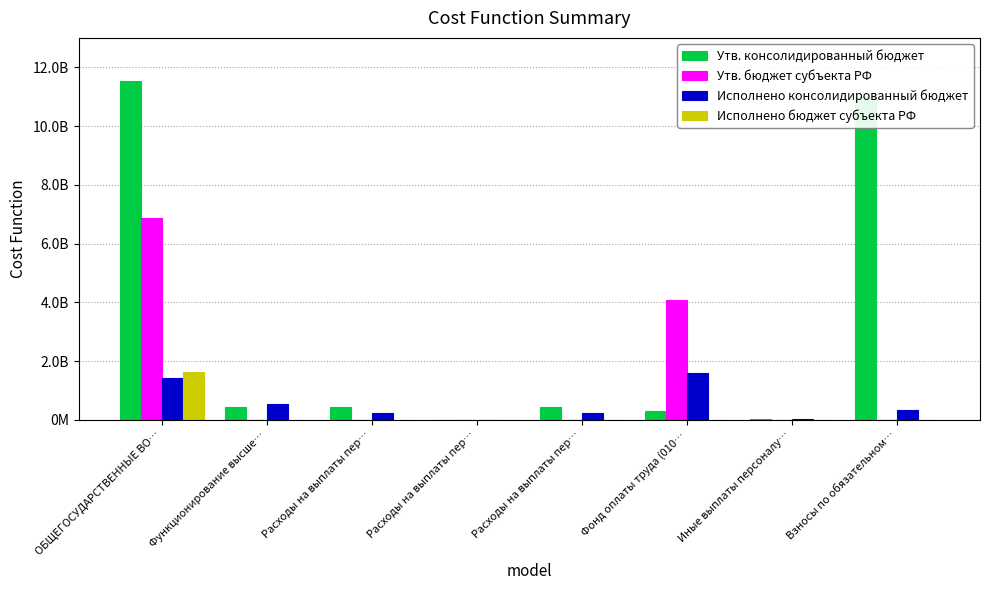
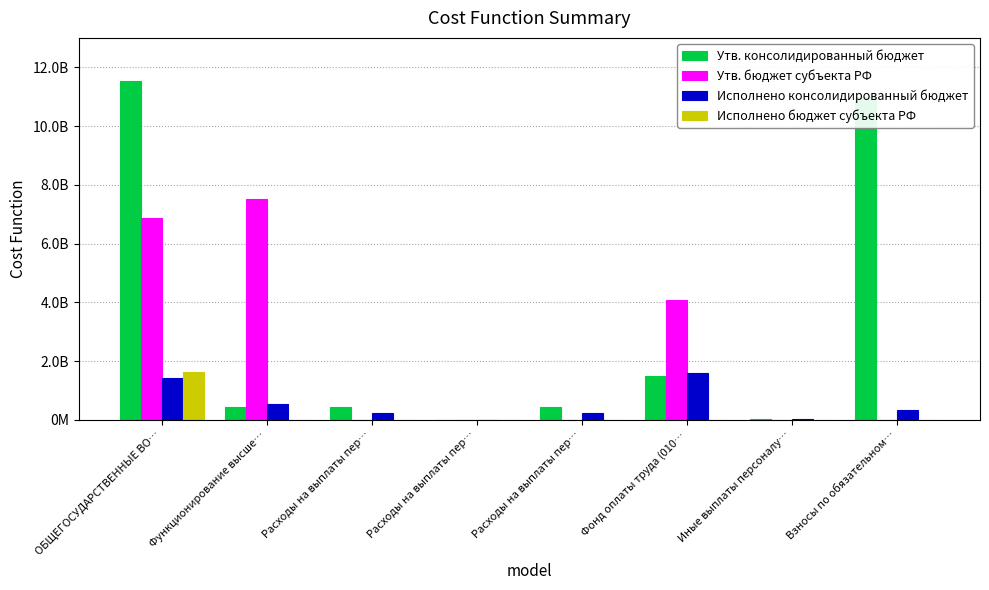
  {
    "Утв. консолидированный бюджет": {
      "ОБЩЕГОСУДАРСТВЕННЫЕ ВО…": 11500000000,
      "Функционирование высше…": 400000000,
-     "Фонд оплаты труда (010…": 300000000
+     "Фонд оплаты труда (010…": 1500000000
    },
    "Утв. бюджет субъекта РФ": {
      "ОБЩЕГОСУДАРСТВЕННЫЕ ВО…": 6900000000,
-     "Функционирование высше…": 0,
+     "Функционирование высше…": 7500000000,
      "Фонд оплаты труда (010…": 4100000000
    },
    "Исполнено консолидированный бюджет": {
      "ОБЩЕГОСУДАРСТВЕННЫЕ ВО…": 1400000000,
      "Функционирование высше…": 500000000,
      "Фонд оплаты труда (010…": 1600000000,
      "Взносы по обязательном…": 300000000
    },
    "Исполнено бюджет субъекта РФ": {
      "ОБЩЕГОСУДАРСТВЕННЫЕ ВО…": 1600000000
    }
  }
